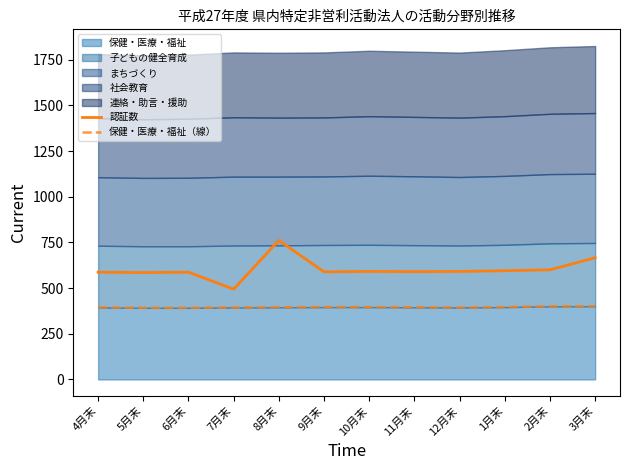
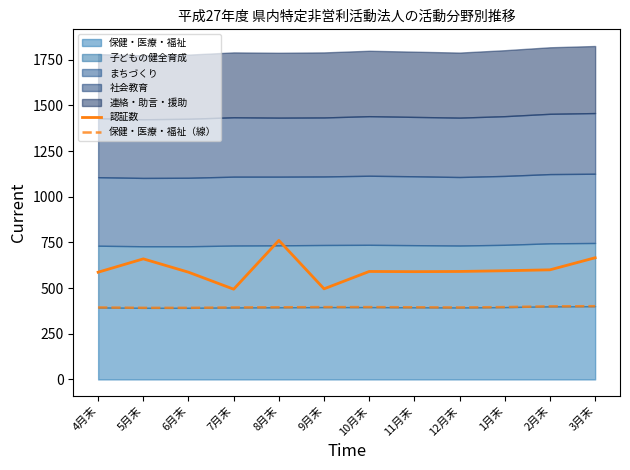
  {
    "認証数": {
      "4月末": 590,
-     "5月末": 590,
+     "5月末": 660,
      "6月末": 590,
      "7月末": 490,
      "8月末": 760,
-     "9月末": 590,
+     "9月末": 500,
      "10月末": 590,
      "11月末": 590,
      "12月末": 590,
      "1月末": 600,
      "2月末": 600,
      "3月末": 670
    }
  }
